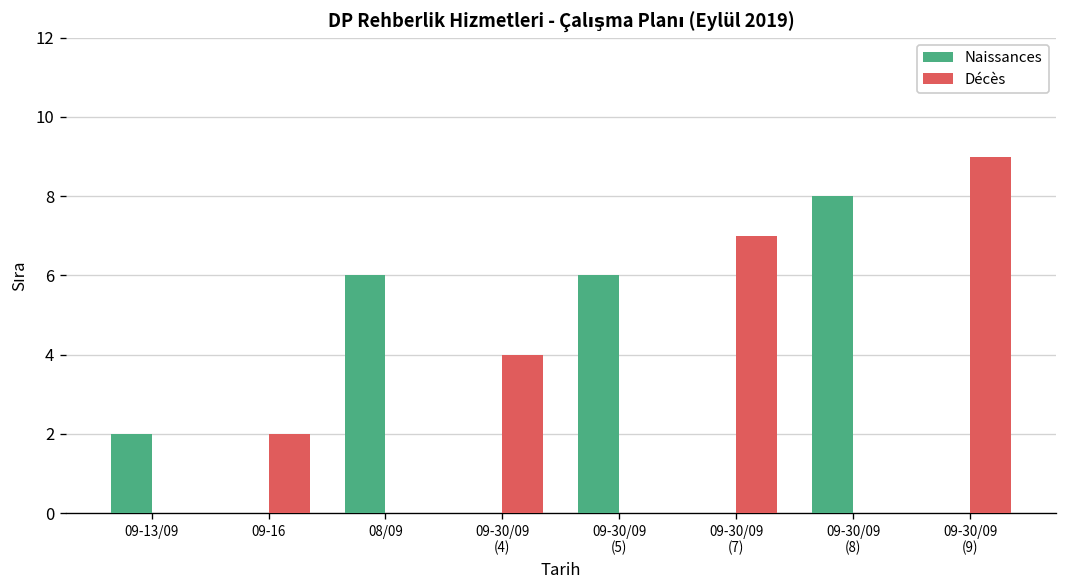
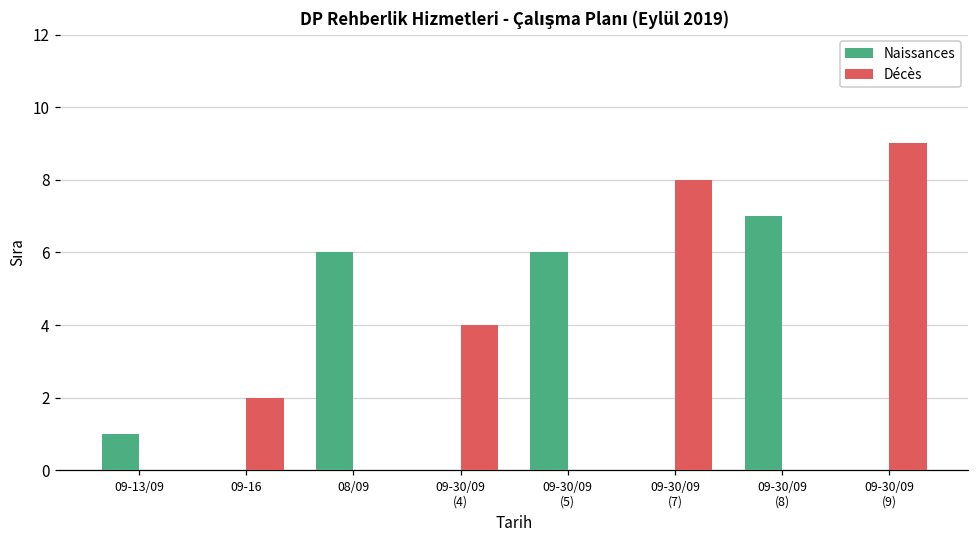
  {
    "Naissances": {
-     "09-13/09": 2,
+     "09-13/09": 1,
      "09-16": 0,
      "08/09": 6,
      "09-30/09 (4)": 0,
      "09-30/09 (5)": 6,
      "09-30/09 (7)": 0,
-     "09-30/09 (8)": 8,
+     "09-30/09 (8)": 7,
      "09-30/09 (9)": 0
    },
    "Décès": {
      "09-13/09": 0,
      "09-16": 2,
      "08/09": 0,
      "09-30/09 (4)": 4,
      "09-30/09 (5)": 0,
-     "09-30/09 (7)": 7,
+     "09-30/09 (7)": 8,
      "09-30/09 (8)": 0,
      "09-30/09 (9)": 9
    }
  }
